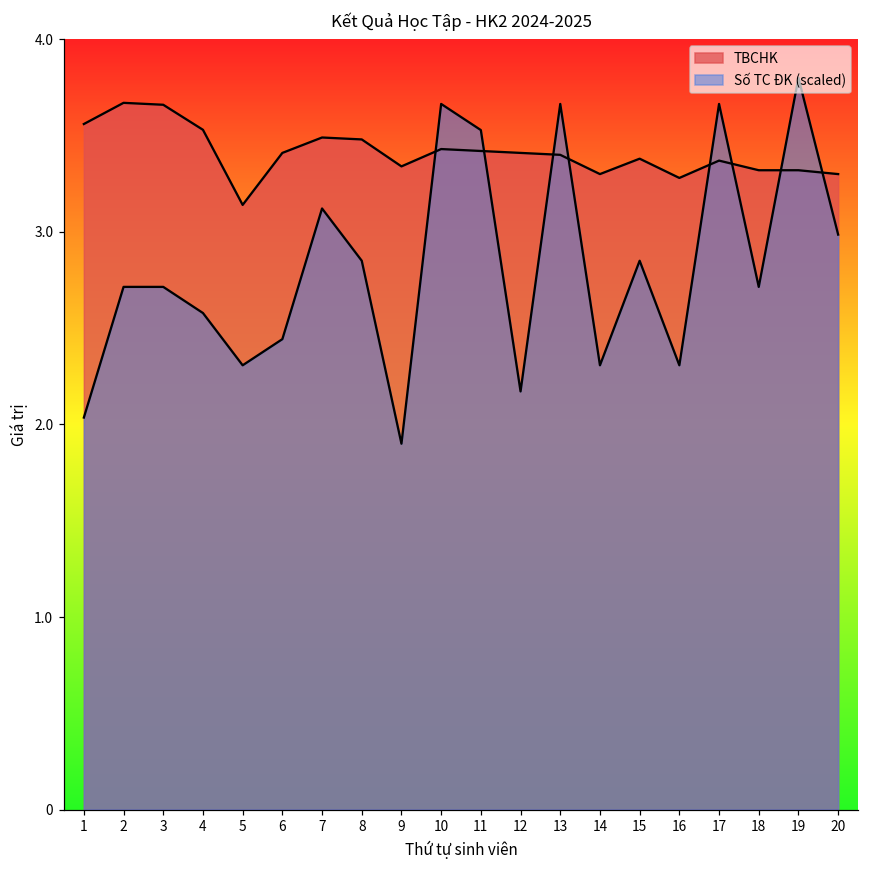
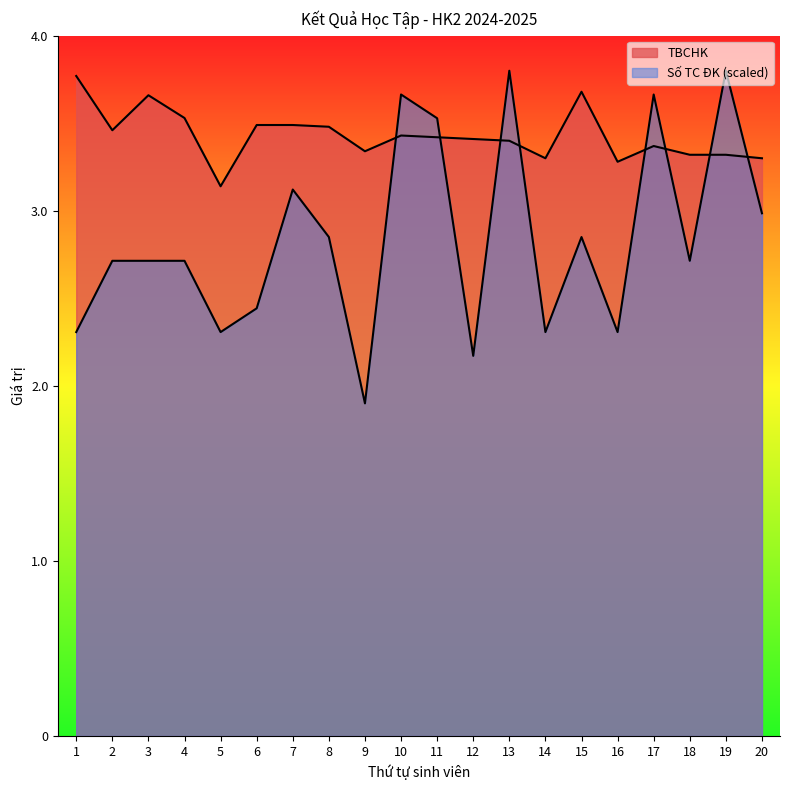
  {
    "TBCHK": {
-     "1": 3.56,
-     "2": 3.67,
+     "1": 3.77,
+     "2": 3.46,
      "3": 3.66,
      "4": 3.53,
      "5": 3.14,
-     "6": 3.41,
+     "6": 3.49,
      "7": 3.49,
      "8": 3.48,
      "9": 3.34,
      "10": 3.43,
      "11": 3.42,
      "12": 3.41,
      "13": 3.40,
      "14": 3.30,
-     "15": 3.38,
+     "15": 3.68,
      "16": 3.28,
      "17": 3.37,
      "18": 3.32,
      "19": 3.32,
      "20": 3.30
    },
    "Số TC ĐK (scaled)": {
-     "1": 2.04,
+     "1": 2.31,
      "2": 2.71,
      "3": 2.71,
-     "4": 2.58,
+     "4": 2.71,
      "5": 2.31,
      "6": 2.44,
      "7": 3.12,
      "8": 2.85,
      "9": 1.90,
      "10": 3.66,
      "11": 3.53,
      "12": 2.17,
-     "13": 3.66,
+     "13": 3.80,
      "14": 2.31,
      "15": 2.85,
      "16": 2.31,
      "17": 3.66,
      "18": 2.71,
      "20": 2.99
    }
  }
